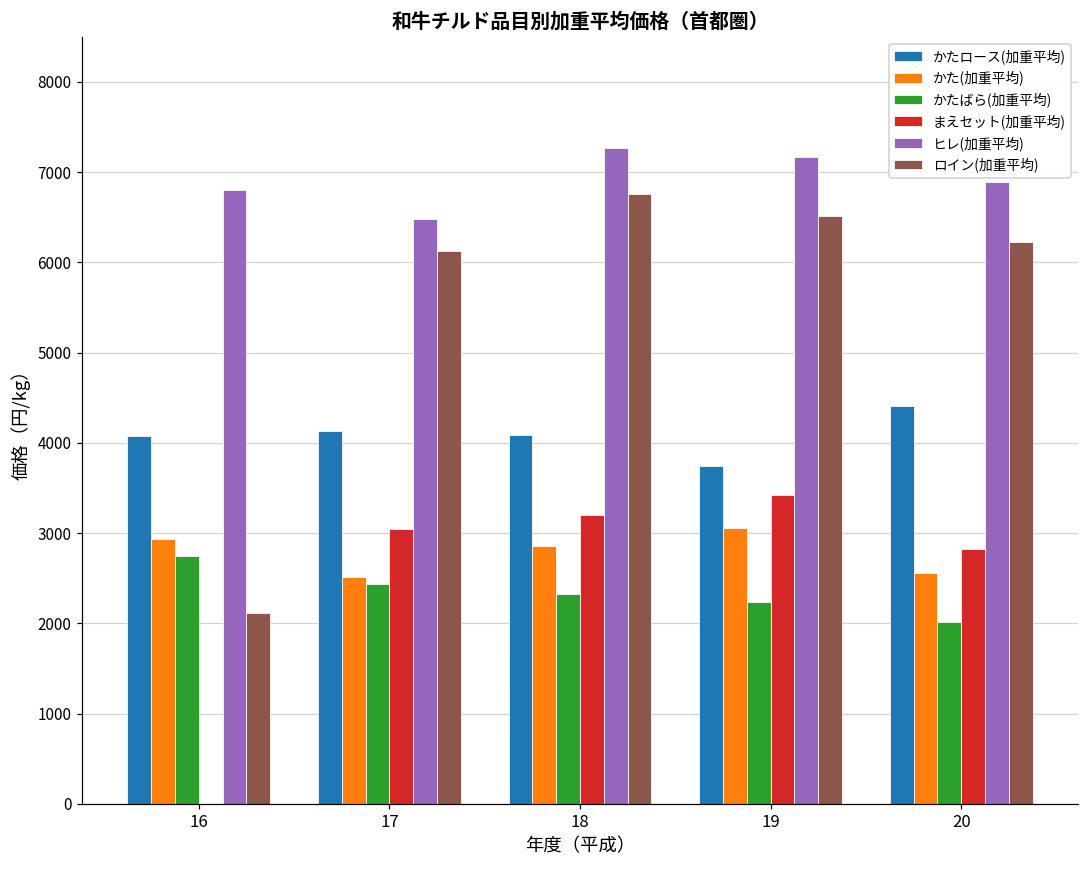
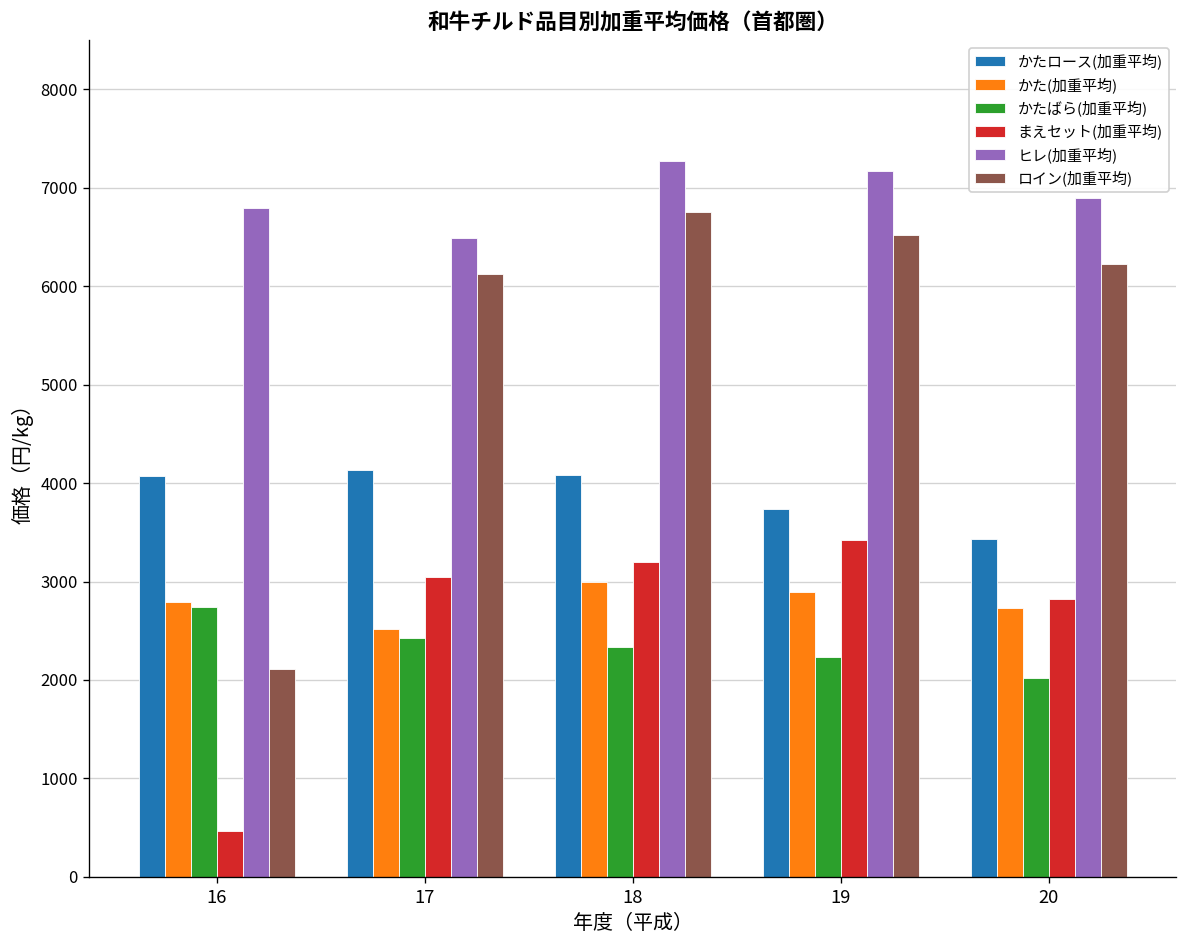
  {
    "かたロース(加重平均)": {
      "16": 4100,
      "17": 4100,
      "18": 4100,
      "19": 3700,
-     "20": 4400
+     "20": 3400
    },
    "かた(加重平均)": {
-     "16": 2900,
+     "16": 2800,
      "17": 2500,
-     "18": 2900,
-     "19": 3100,
-     "20": 2600
+     "18": 3000,
+     "19": 2900,
+     "20": 2700
    },
    "かたばら(加重平均)": {
      "16": 2700,
      "17": 2400,
      "18": 2300,
      "19": 2200,
      "20": 2000
    },
    "まえセット(加重平均)": {
-     "16": 0,
+     "16": 500,
      "17": 3000,
      "18": 3200,
      "19": 3400,
      "20": 2800
    },
    "ヒレ(加重平均)": {
      "16": 6800,
      "17": 6500,
      "18": 7300,
      "19": 7200,
      "20": 6900
    },
    "ロイン(加重平均)": {
      "16": 2100,
      "17": 6100,
      "18": 6800,
      "19": 6500,
      "20": 6200
    }
  }
